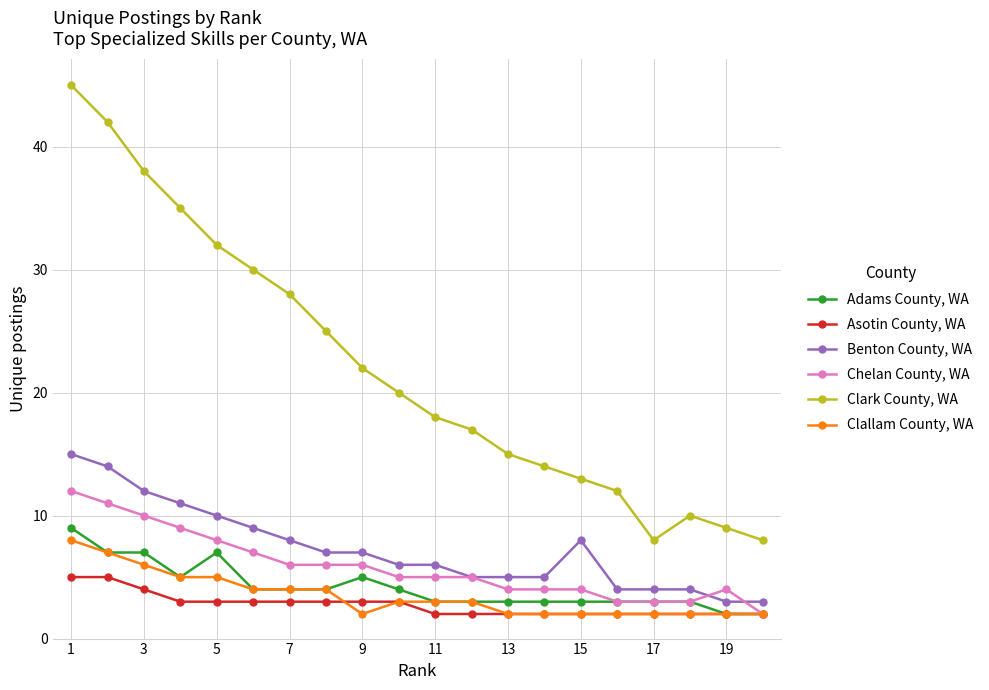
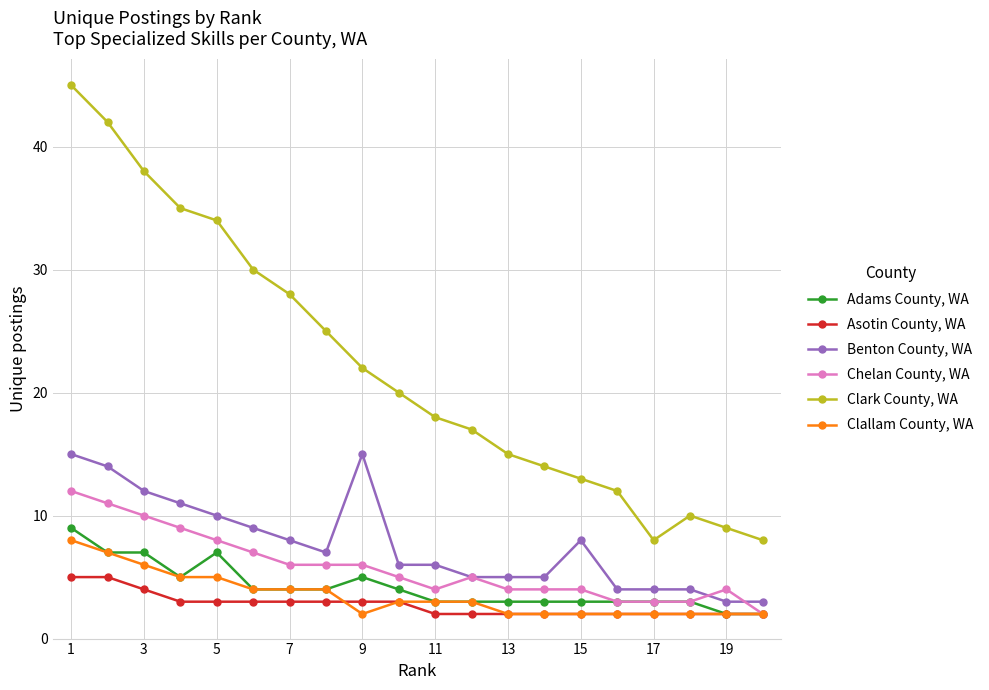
  {
    "Adams County, WA": {
      "1": 9,
      "3": 7,
      "5": 7,
      "9": 5,
      "13": 3,
      "15": 3
    },
    "Asotin County, WA": {
      "1": 5,
      "3": 4,
      "5": 3,
      "7": 3,
      "9": 3,
      "11": 2
    },
    "Benton County, WA": {
      "1": 15,
      "3": 12,
      "5": 10,
      "7": 8,
-     "9": 7,
+     "9": 15,
      "11": 6,
      "13": 5,
      "15": 8,
      "17": 4,
      "19": 3
    },
    "Chelan County, WA": {
      "1": 12,
      "3": 10,
      "5": 8,
      "7": 6,
      "9": 6,
-     "11": 5,
+     "11": 4,
      "13": 4,
      "15": 4,
      "19": 4
    },
    "Clark County, WA": {
      "1": 45,
      "3": 38,
-     "5": 32,
+     "5": 34,
      "7": 28,
      "9": 22,
      "11": 18,
      "13": 15,
      "15": 13,
      "17": 8,
      "19": 9
    },
    "Clallam County, WA": {
      "1": 8,
      "3": 6,
      "5": 5,
      "9": 2
    }
  }
